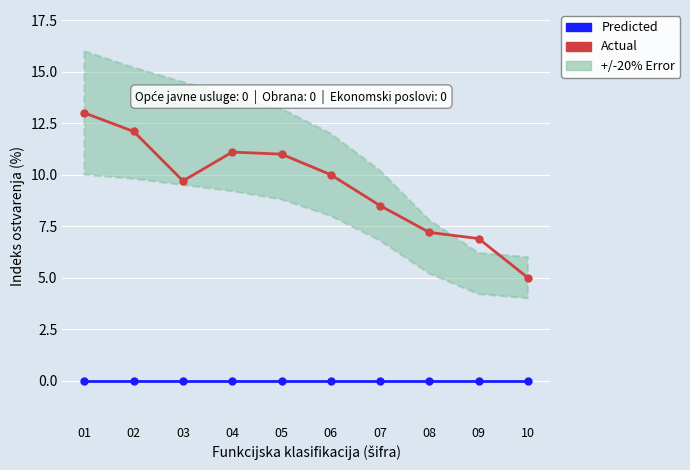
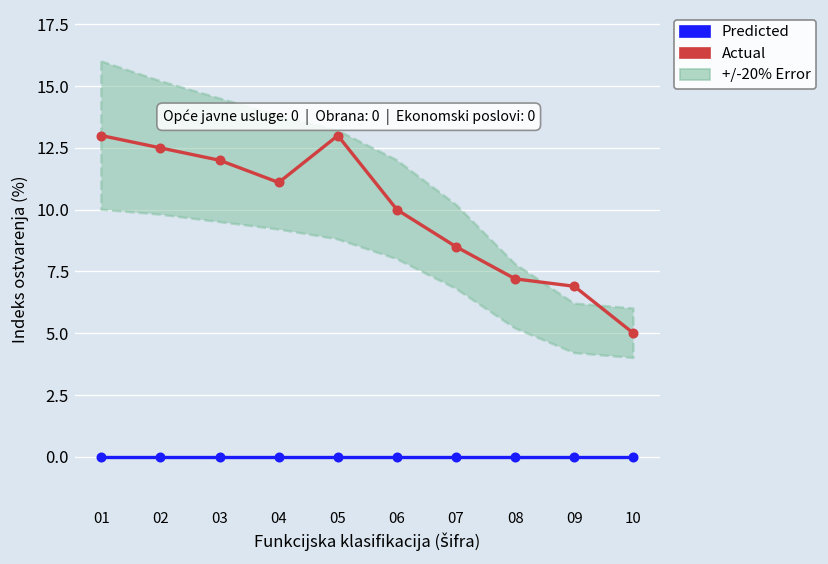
  {
    "Actual": {
      "01": 13.0,
-     "02": 12.1,
-     "03": 9.7,
+     "02": 12.5,
+     "03": 12.0,
      "04": 11.1,
-     "05": 11,
+     "05": 13,
      "06": 10.0,
      "07": 8.5,
      "08": 7.2,
      "09": 6.9,
      "10": 5.0
    },
    "Predicted": {
      "01": 0.0,
      "02": 0.0,
      "03": 0.0,
      "04": 0.0,
      "05": 0.0,
      "06": 0.0,
      "07": 0.0,
      "08": 0.0,
      "09": 0.0,
      "10": 0.0
    }
  }
